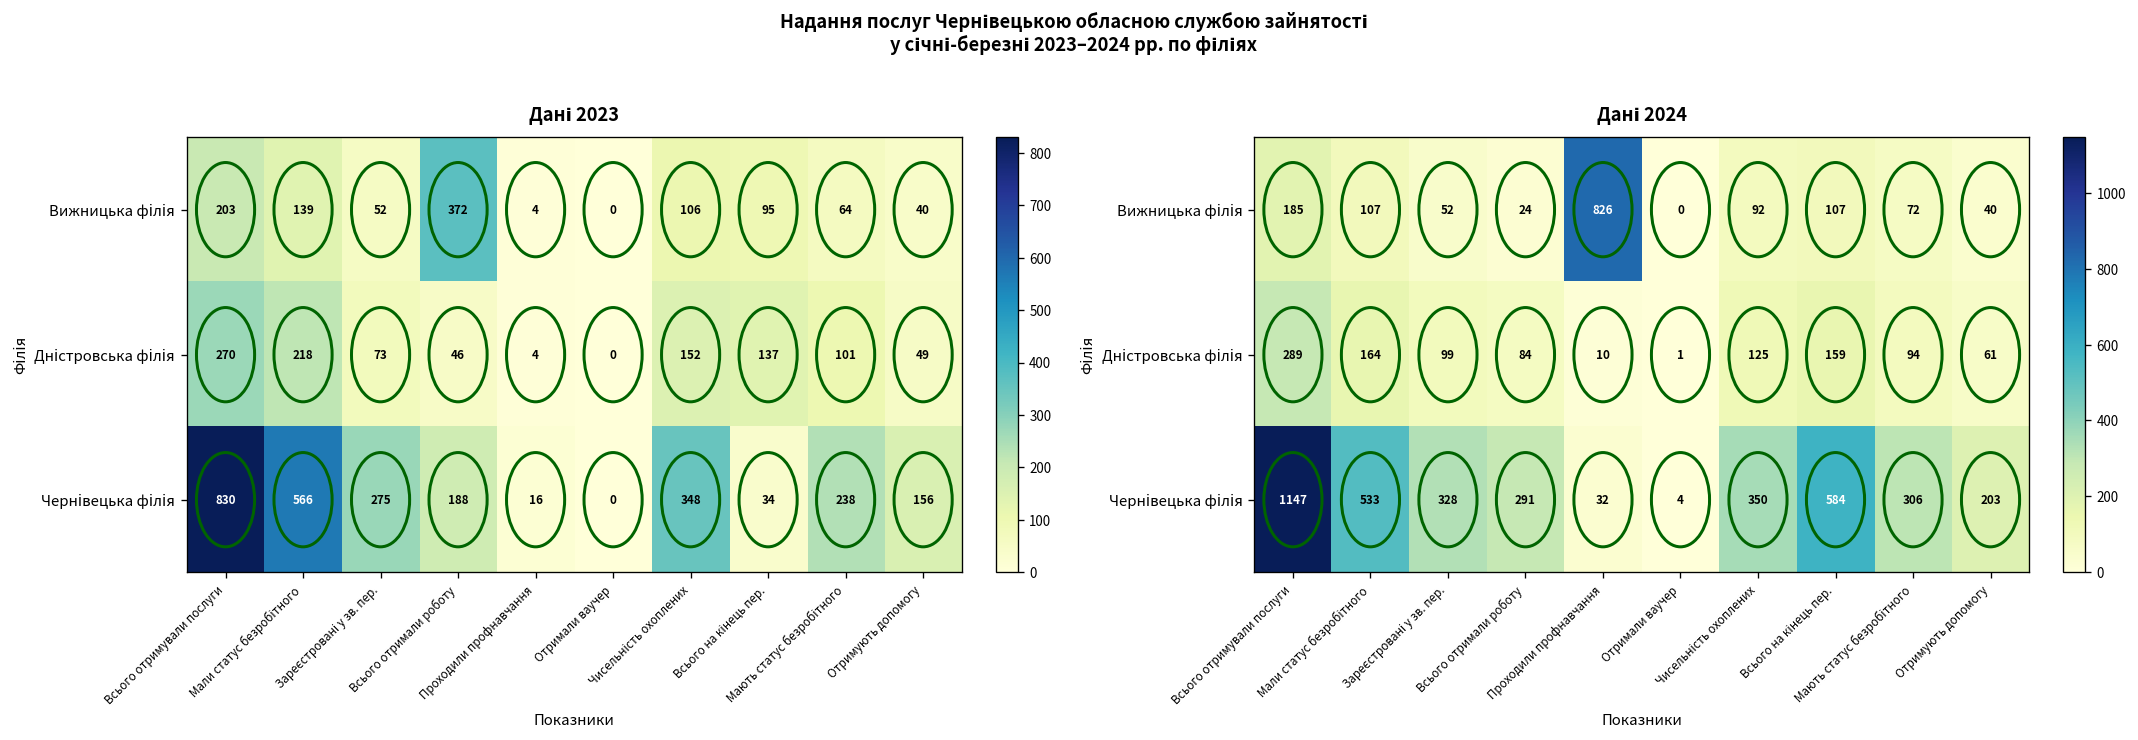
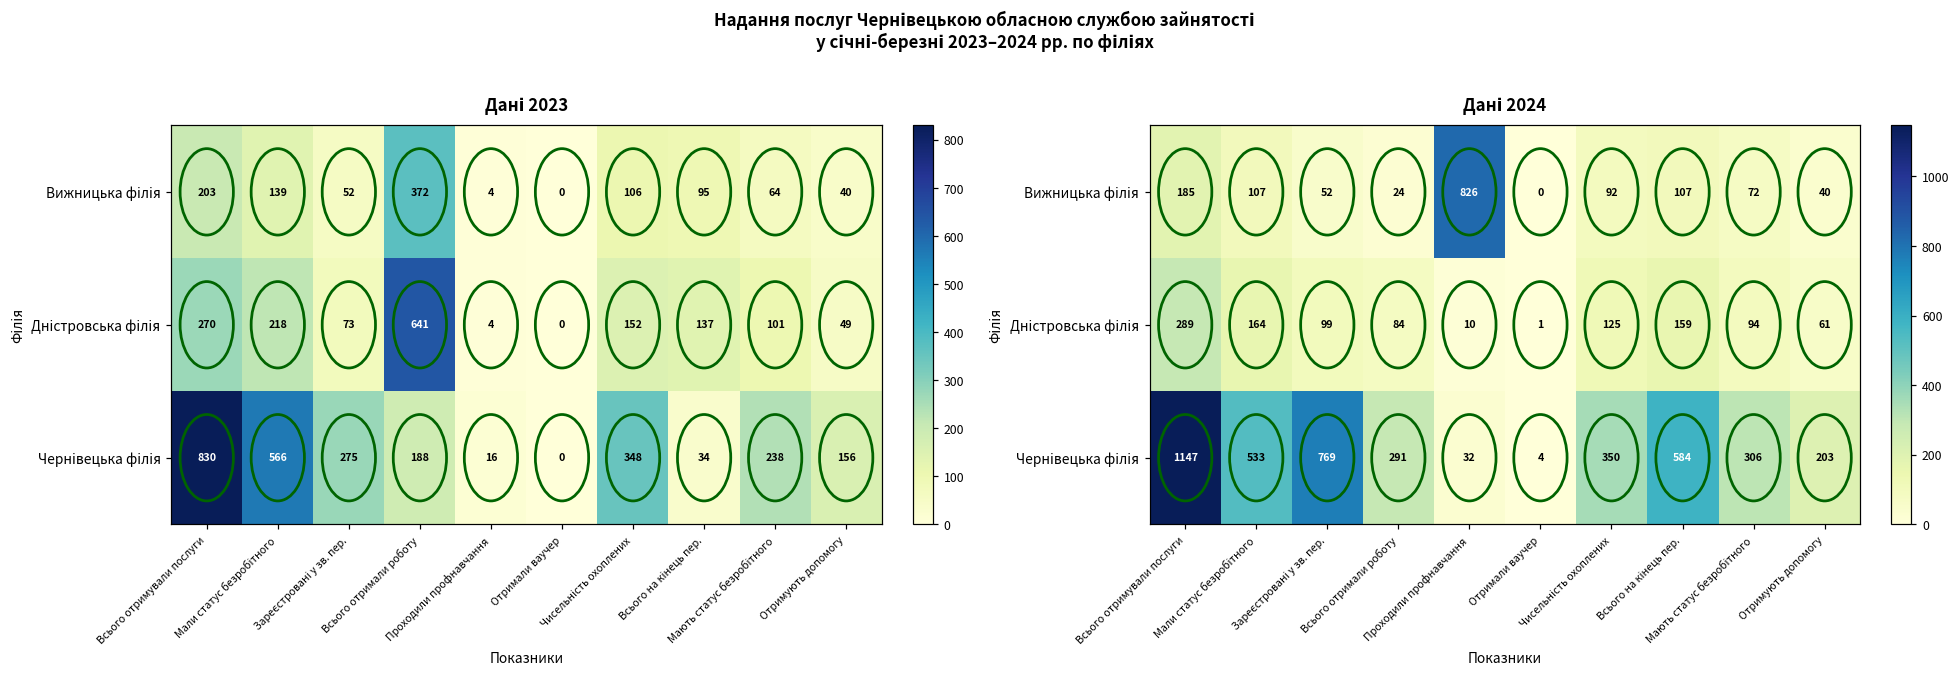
  {
    "Дані 2023": {
      "Вижницька філія": {
        "Всього отримували послуги": 203,
        "Мали статус безробітного": 139,
        "Зареєстровані у зв. пер.": 52,
        "Всього отримали роботу": 372,
        "Проходили профнавчання": 4,
        "Отримали ваучер": 0,
        "Чисельність охоплених": 106,
        "Всього на кінець пер.": 95,
        "Мають статус безробітного": 64,
        "Отримують допомогу": 40
      },
      "Дністровська філія": {
        "Всього отримували послуги": 270,
        "Мали статус безробітного": 218,
        "Зареєстровані у зв. пер.": 73,
-       "Всього отримали роботу": 46,
+       "Всього отримали роботу": 641,
        "Проходили профнавчання": 4,
        "Отримали ваучер": 0,
        "Чисельність охоплених": 152,
        "Всього на кінець пер.": 137,
        "Мають статус безробітного": 101,
        "Отримують допомогу": 49
      },
      "Чернівецька філія": {
        "Всього отримували послуги": 830,
        "Мали статус безробітного": 566,
        "Зареєстровані у зв. пер.": 275,
        "Всього отримали роботу": 188,
        "Проходили профнавчання": 16,
        "Отримали ваучер": 0,
        "Чисельність охоплених": 348,
        "Всього на кінець пер.": 34,
        "Мають статус безробітного": 238,
        "Отримують допомогу": 156
      }
    },
    "Дані 2024": {
      "Вижницька філія": {
        "Всього отримували послуги": 185,
        "Мали статус безробітного": 107,
        "Зареєстровані у зв. пер.": 52,
        "Всього отримали роботу": 24,
        "Проходили профнавчання": 826,
        "Отримали ваучер": 0,
        "Чисельність охоплених": 92,
        "Всього на кінець пер.": 107,
        "Мають статус безробітного": 72,
        "Отримують допомогу": 40
      },
      "Дністровська філія": {
        "Всього отримували послуги": 289,
        "Мали статус безробітного": 164,
        "Зареєстровані у зв. пер.": 99,
        "Всього отримали роботу": 84,
        "Проходили профнавчання": 10,
        "Отримали ваучер": 1,
        "Чисельність охоплених": 125,
        "Всього на кінець пер.": 159,
        "Мають статус безробітного": 94,
        "Отримують допомогу": 61
      },
      "Чернівецька філія": {
        "Всього отримували послуги": 1147,
        "Мали статус безробітного": 533,
-       "Зареєстровані у зв. пер.": 328,
+       "Зареєстровані у зв. пер.": 769,
        "Всього отримали роботу": 291,
        "Проходили профнавчання": 32,
        "Отримали ваучер": 4,
        "Чисельність охоплених": 350,
        "Всього на кінець пер.": 584,
        "Мають статус безробітного": 306,
        "Отримують допомогу": 203
      }
    }
  }
